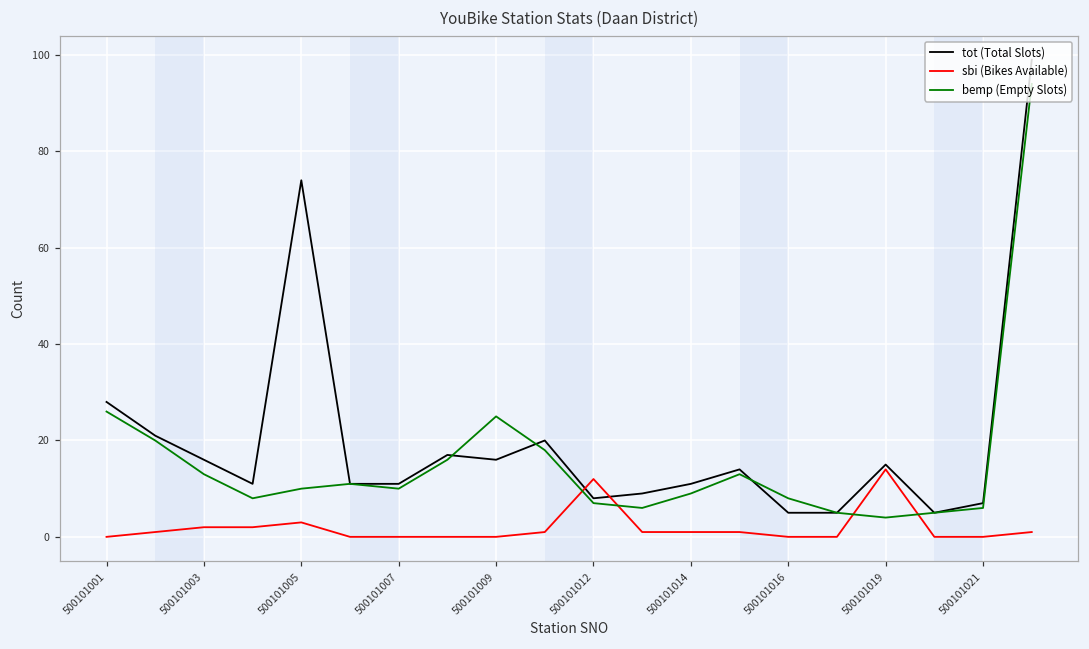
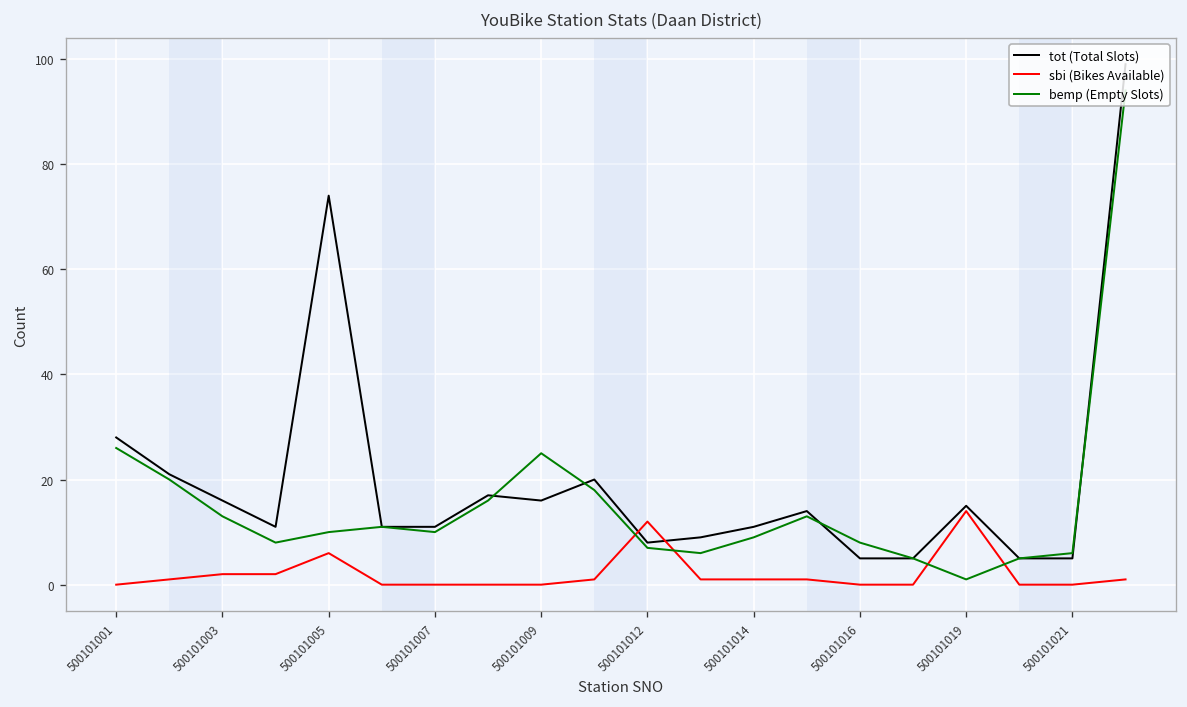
  {
    "tot (Total Slots)": {
      "500101001": 28,
      "500101003": 16,
      "500101005": 74,
      "500101007": 11,
      "500101009": 16,
      "500101012": 8,
      "500101014": 11,
      "500101016": 5,
      "500101019": 15,
-     "500101021": 7
+     "500101021": 5
    },
    "sbi (Bikes Available)": {
      "500101001": 0,
      "500101003": 2,
-     "500101005": 3,
+     "500101005": 6,
      "500101007": 0,
      "500101009": 0,
      "500101012": 12,
      "500101014": 1,
      "500101016": 0,
      "500101019": 14,
      "500101021": 0
    },
    "bemp (Empty Slots)": {
      "500101001": 26,
      "500101003": 13,
      "500101005": 10,
      "500101007": 10,
      "500101009": 25,
      "500101012": 7,
      "500101014": 9,
      "500101016": 8,
-     "500101019": 4,
+     "500101019": 1,
      "500101021": 6
    }
  }
